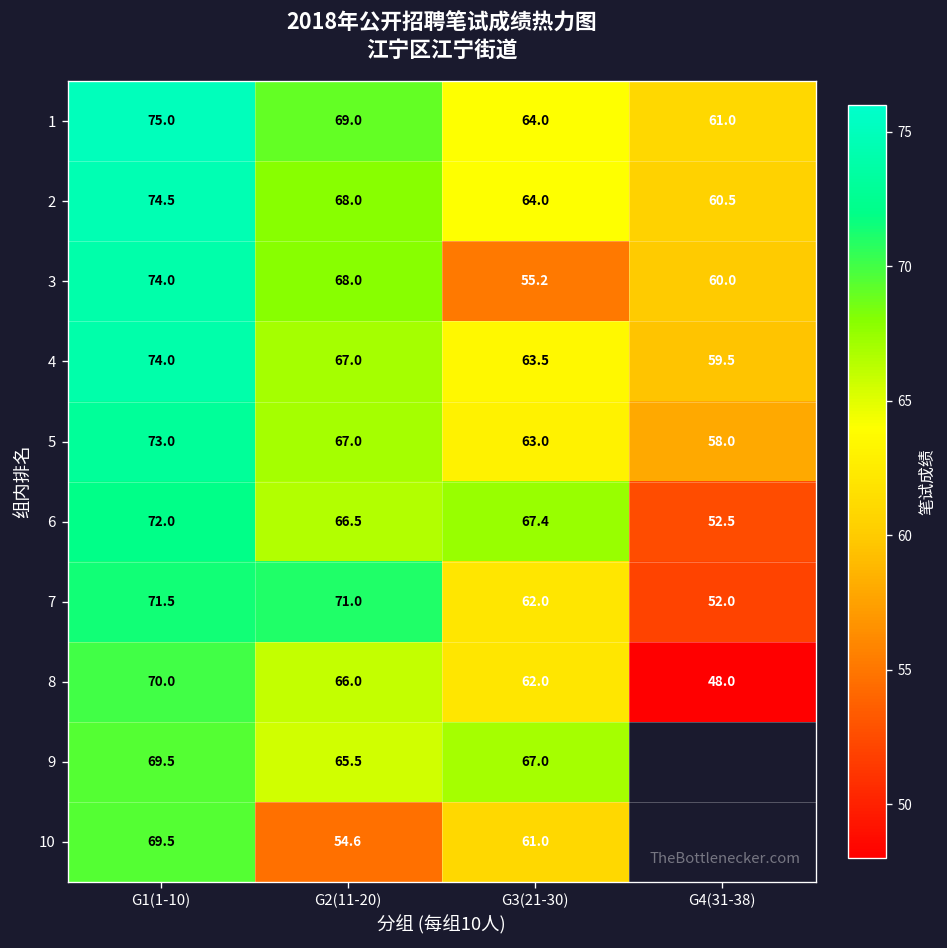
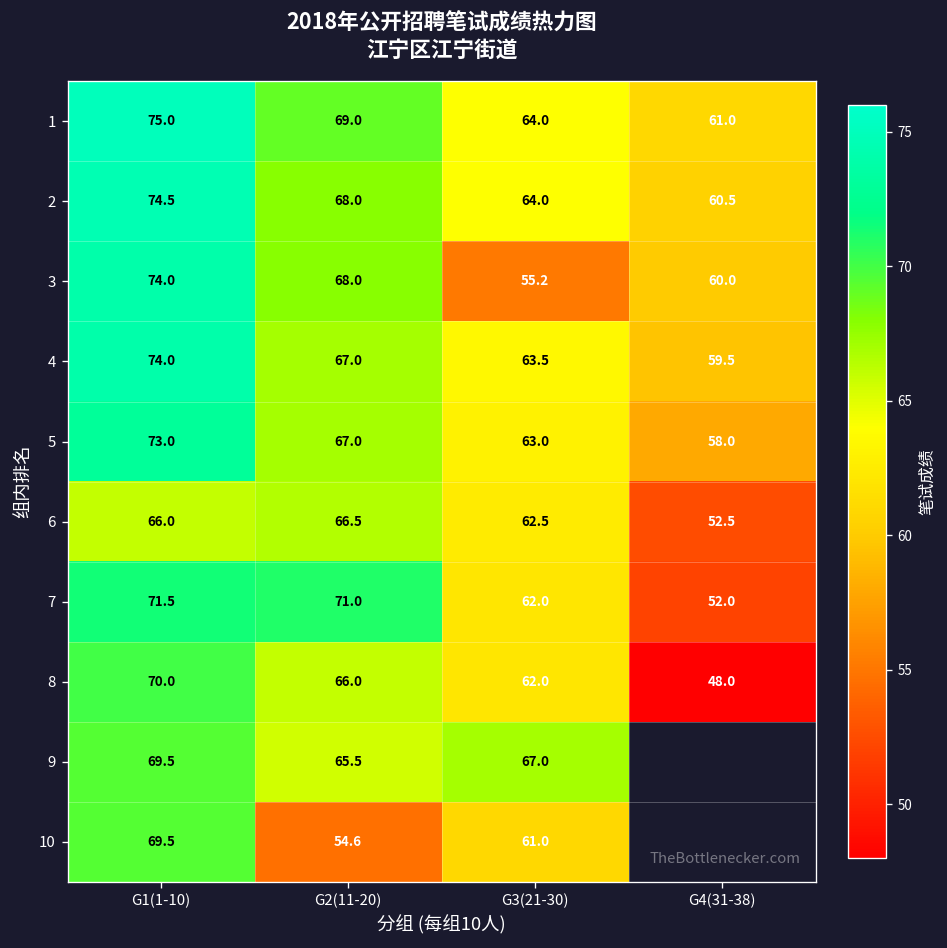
  {
    "1": {
      "G1(1-10)": 75.0,
      "G2(11-20)": 69.0,
      "G3(21-30)": 64.0,
      "G4(31-38)": 61.0
    },
    "2": {
      "G1(1-10)": 74.5,
      "G2(11-20)": 68.0,
      "G3(21-30)": 64.0,
      "G4(31-38)": 60.5
    },
    "3": {
      "G1(1-10)": 74.0,
      "G2(11-20)": 68.0,
      "G3(21-30)": 55.2,
      "G4(31-38)": 60.0
    },
    "4": {
      "G1(1-10)": 74.0,
      "G2(11-20)": 67.0,
      "G3(21-30)": 63.5,
      "G4(31-38)": 59.5
    },
    "5": {
      "G1(1-10)": 73.0,
      "G2(11-20)": 67.0,
      "G3(21-30)": 63.0,
      "G4(31-38)": 58.0
    },
    "6": {
-     "G1(1-10)": 72.0,
+     "G1(1-10)": 66.0,
      "G2(11-20)": 66.5,
-     "G3(21-30)": 67.4,
+     "G3(21-30)": 62.5,
      "G4(31-38)": 52.5
    },
    "7": {
      "G1(1-10)": 71.5,
      "G2(11-20)": 71.0,
      "G3(21-30)": 62.0,
      "G4(31-38)": 52.0
    },
    "8": {
      "G1(1-10)": 70.0,
      "G2(11-20)": 66.0,
      "G3(21-30)": 62.0,
      "G4(31-38)": 48.0
    },
    "9": {
      "G1(1-10)": 69.5,
      "G2(11-20)": 65.5,
      "G3(21-30)": 67.0
    },
    "10": {
      "G1(1-10)": 69.5,
      "G2(11-20)": 54.6,
      "G3(21-30)": 61.0
    }
  }
